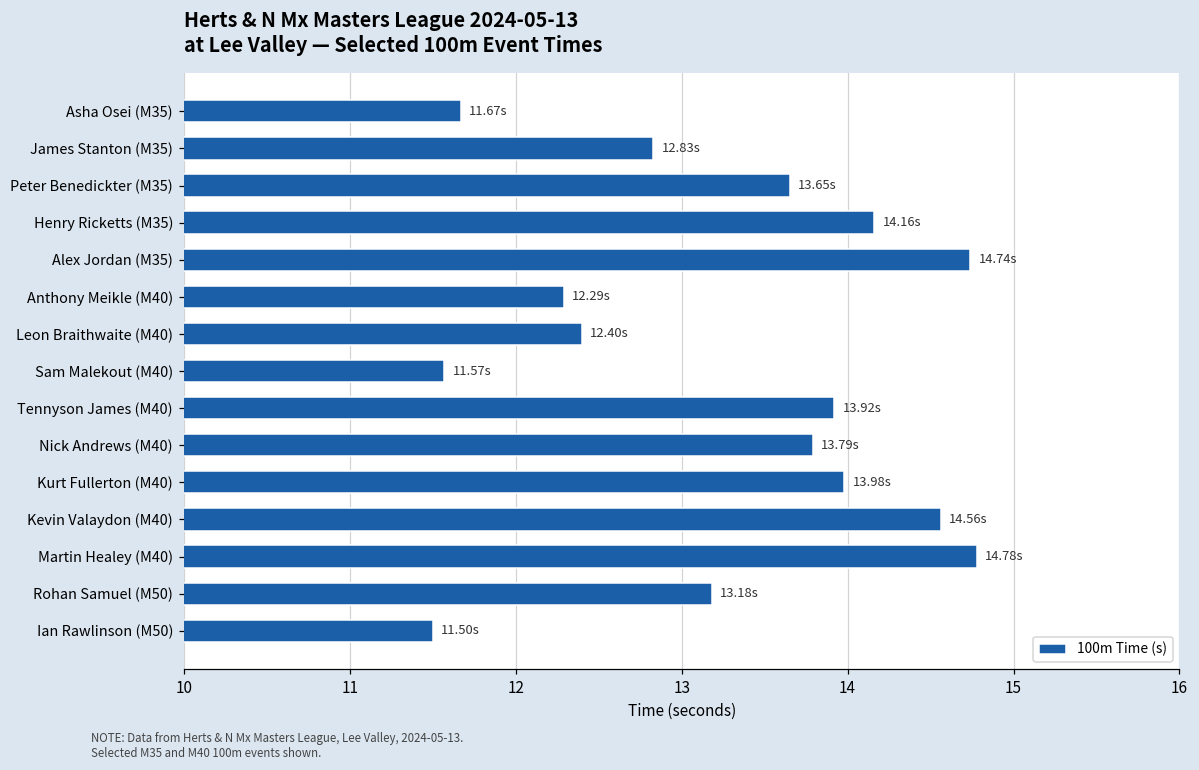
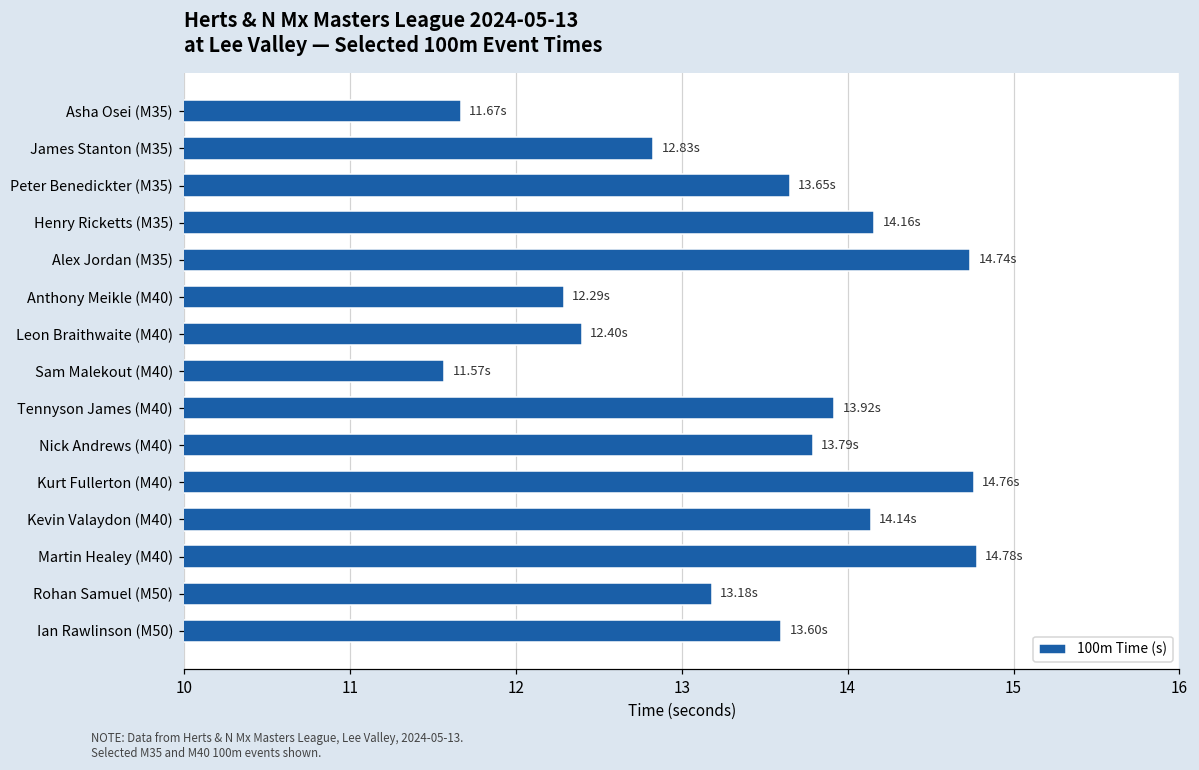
  {
    "Asha Osei (M35)": "11.67s",
    "James Stanton (M35)": "12.83s",
    "Peter Benedickter (M35)": "13.65s",
    "Henry Ricketts (M35)": "14.16s",
    "Alex Jordan (M35)": "14.74s",
    "Anthony Meikle (M40)": "12.29s",
    "Leon Braithwaite (M40)": "12.40s",
    "Sam Malekout (M40)": "11.57s",
    "Tennyson James (M40)": "13.92s",
    "Nick Andrews (M40)": "13.79s",
-   "Kurt Fullerton (M40)": "13.98s",
-   "Kevin Valaydon (M40)": "14.56s",
+   "Kurt Fullerton (M40)": "14.76s",
+   "Kevin Valaydon (M40)": "14.14s",
    "Martin Healey (M40)": "14.78s",
    "Rohan Samuel (M50)": "13.18s",
-   "Ian Rawlinson (M50)": "11.50s"
+   "Ian Rawlinson (M50)": "13.60s"
  }
